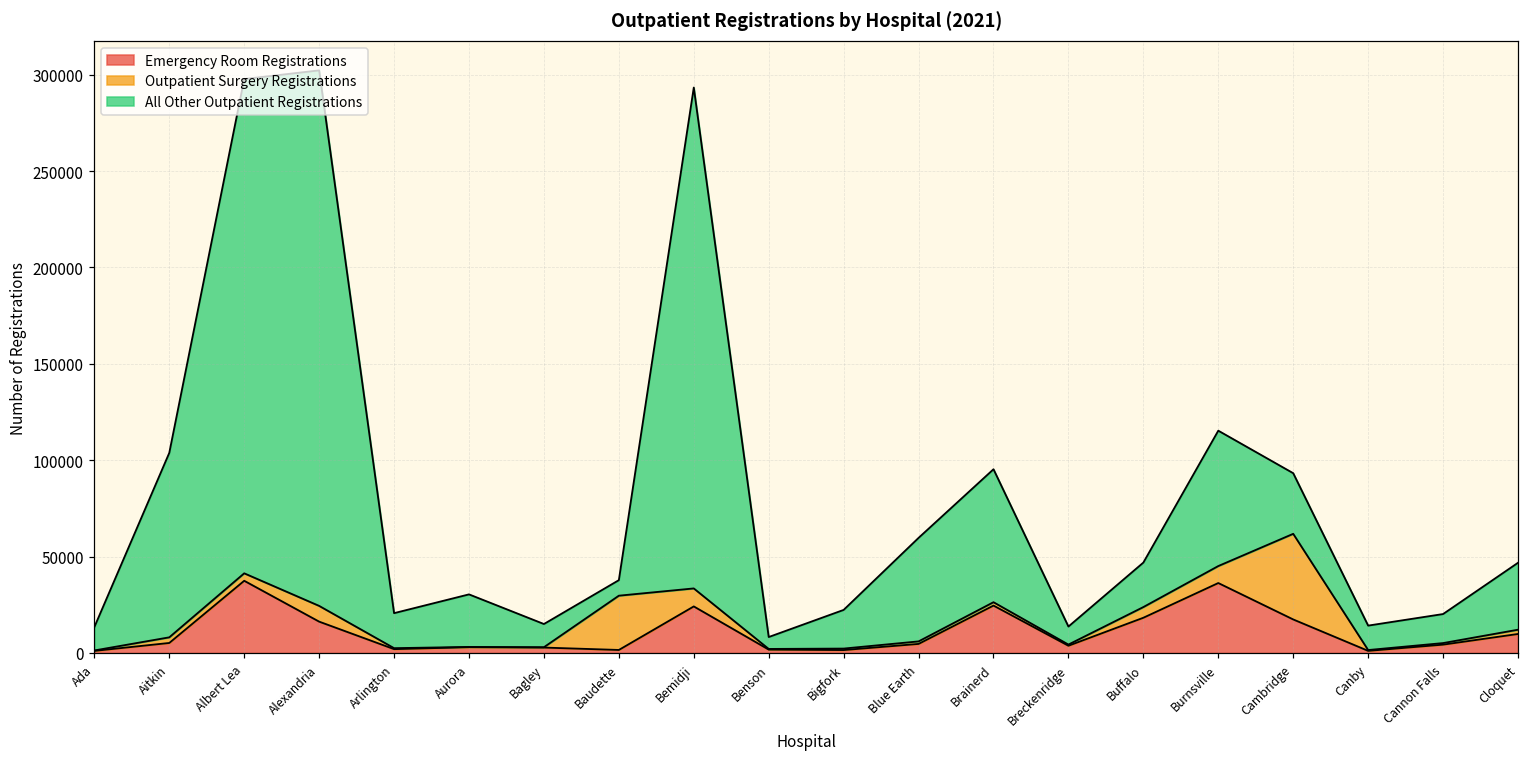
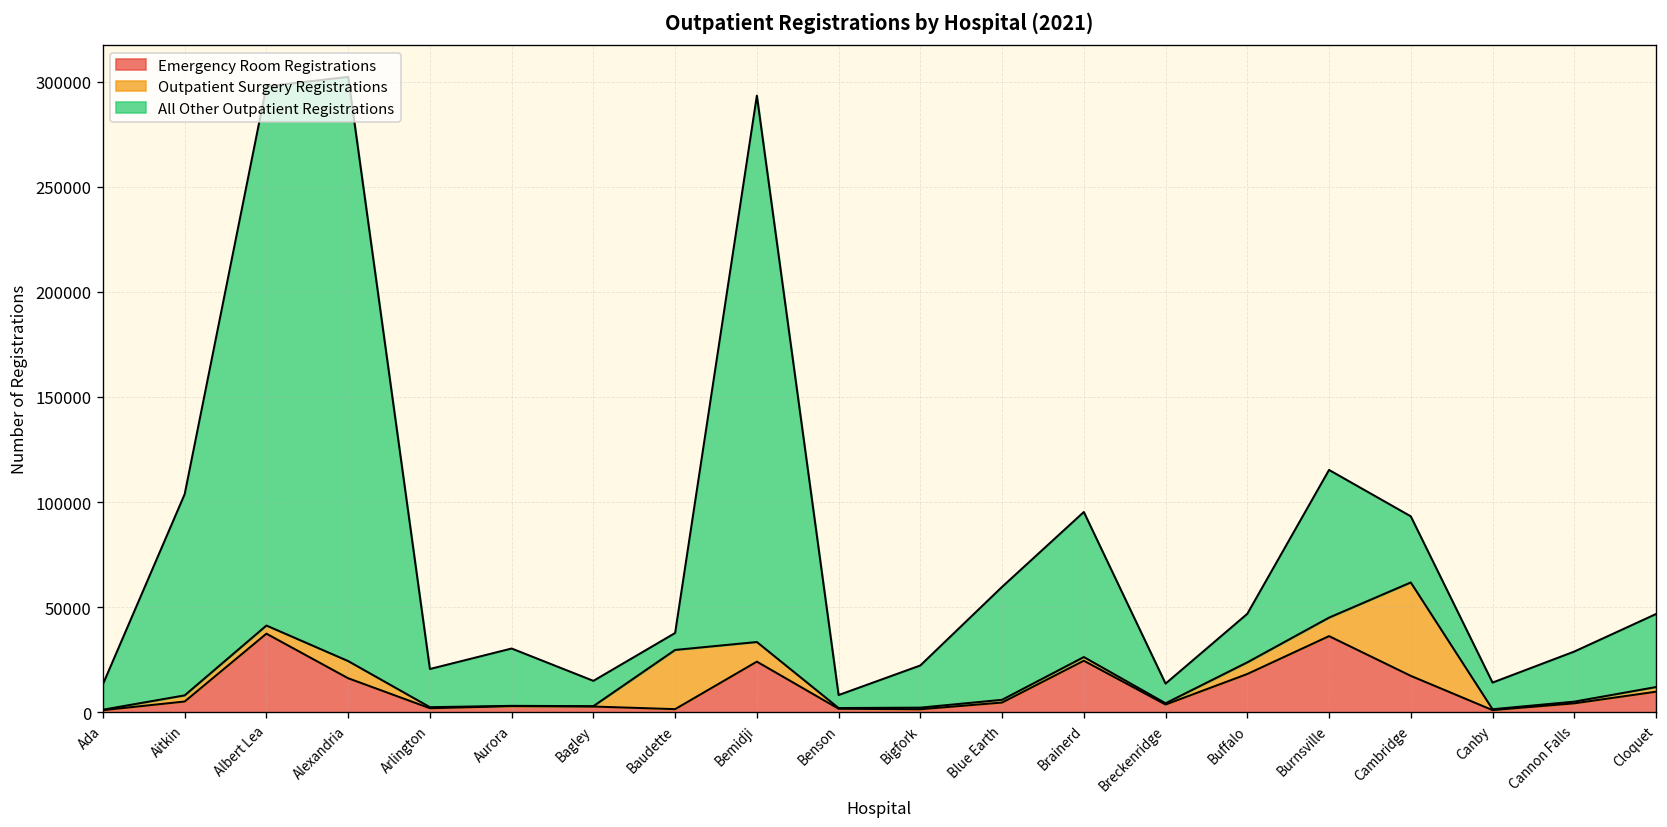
  {
    "Emergency Room Registrations": {
      "Aitkin": 5000,
      "Albert Lea": 37000,
      "Alexandria": 16000,
      "Baudette": 2000,
      "Bemidji": 24000,
      "Brainerd": 25000,
      "Buffalo": 18000,
      "Burnsville": 36000,
      "Cambridge": 17000,
      "Cloquet": 10000
    },
    "Outpatient Surgery Registrations": {
      "Aitkin": 3000,
      "Albert Lea": 4000,
      "Alexandria": 8000,
      "Baudette": 28000,
      "Bemidji": 9000,
      "Brainerd": 2000,
      "Buffalo": 6000,
      "Burnsville": 9000,
      "Cambridge": 44000,
      "Cloquet": 2000
    },
    "All Other Outpatient Registrations": {
      "Ada": 12000,
      "Aitkin": 96000,
      "Arlington": 18000,
      "Aurora": 27000,
      "Bagley": 12000,
      "Baudette": 8000,
      "Bemidji": 260000,
      "Benson": 6000,
      "Bigfork": 20000,
      "Blue Earth": 54000,
      "Brainerd": 69000,
      "Breckenridge": 9000,
      "Buffalo": 23000,
      "Burnsville": 70000,
      "Cambridge": 31000,
      "Canby": 13000,
-     "Cannon Falls": 15000,
+     "Cannon Falls": 24000,
      "Cloquet": 35000
    }
  }
